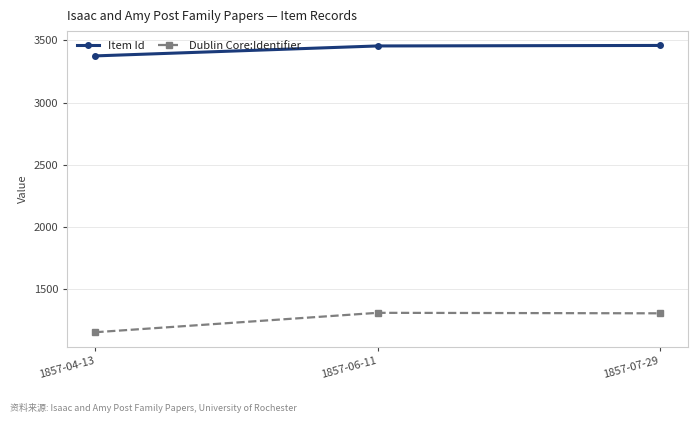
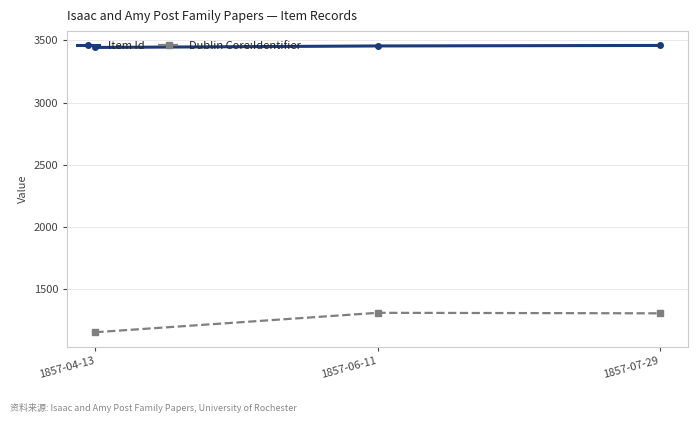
  {
    "Item Id": {
-     "1857-04-13": 3380,
+     "1857-04-13": 3440,
      "1857-06-11": 3460,
      "1857-07-29": 3460
    },
    "Dublin Core:Identifier": {
      "1857-04-13": 1150,
      "1857-06-11": 1310,
      "1857-07-29": 1310
    }
  }
